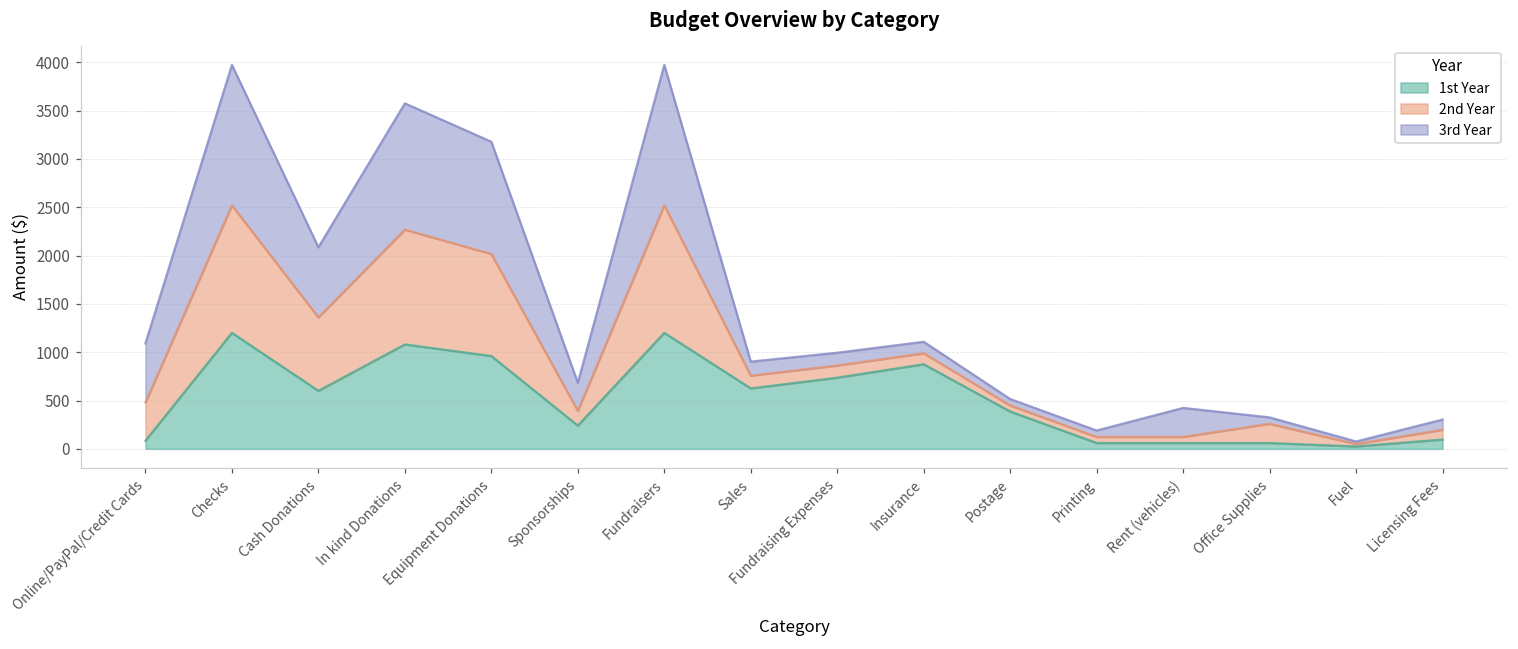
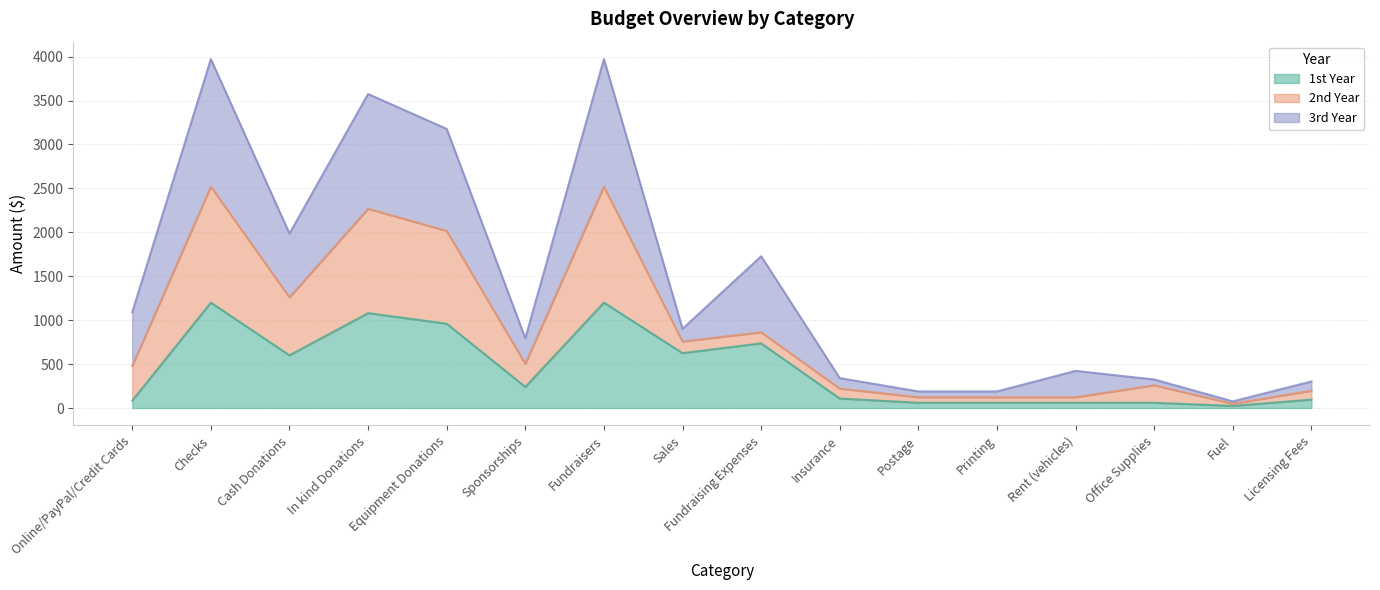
  {
    "1st Year": {
      "Online/PayPal/Credit Cards": 100,
      "Checks": 1200,
      "Cash Donations": 600,
      "In kind Donations": 1100,
      "Equipment Donations": 1000,
      "Sponsorships": 200,
      "Fundraisers": 1200,
      "Sales": 600,
      "Fundraising Expenses": 700,
-     "Insurance": 900,
-     "Postage": 400,
+     "Insurance": 100,
+     "Postage": 100,
      "Printing": 100,
      "Rent (vehicles)": 100,
      "Office Supplies": 100,
      "Licensing Fees": 100
    },
    "2nd Year": {
      "Online/PayPal/Credit Cards": 400,
      "Checks": 1300,
-     "Cash Donations": 800,
+     "Cash Donations": 700,
      "In kind Donations": 1200,
      "Equipment Donations": 1100,
-     "Sponsorships": 200,
+     "Sponsorships": 300,
      "Fundraisers": 1300,
      "Sales": 100,
      "Fundraising Expenses": 100,
      "Insurance": 100,
      "Postage": 100,
      "Printing": 100,
      "Rent (vehicles)": 100,
      "Office Supplies": 200,
      "Licensing Fees": 100
    },
    "3rd Year": {
      "Online/PayPal/Credit Cards": 600,
      "Checks": 1500,
      "Cash Donations": 700,
      "In kind Donations": 1300,
      "Equipment Donations": 1200,
      "Sponsorships": 300,
      "Fundraisers": 1500,
      "Sales": 100,
-     "Fundraising Expenses": 100,
+     "Fundraising Expenses": 900,
      "Insurance": 100,
      "Postage": 100,
      "Printing": 100,
      "Rent (vehicles)": 300,
      "Office Supplies": 100,
      "Licensing Fees": 100
    }
  }
